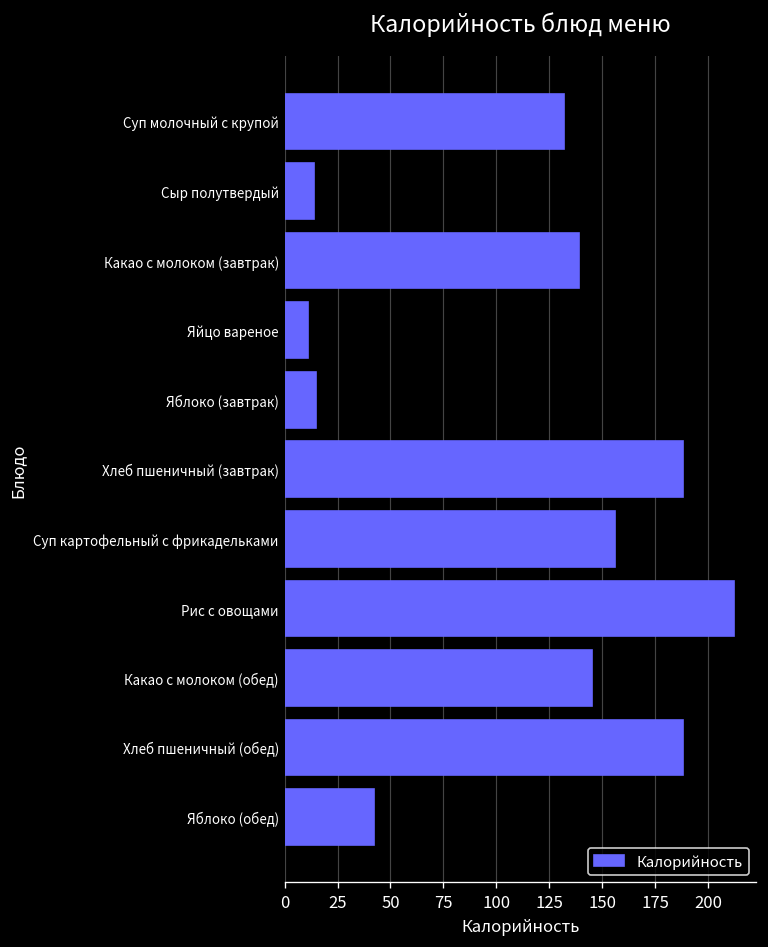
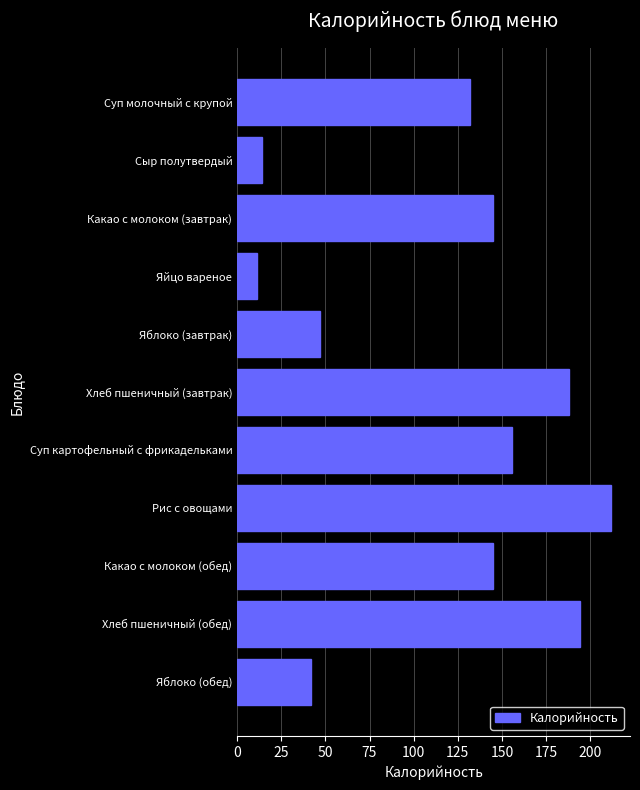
  {
    "Суп молочный с крупой": 132,
    "Сыр полутвердый": 14,
-   "Какао с молоком (завтрак)": 139,
+   "Какао с молоком (завтрак)": 145,
    "Яйцо вареное": 11,
-   "Яблоко (завтрак)": 15,
+   "Яблоко (завтрак)": 47,
    "Хлеб пшеничный (завтрак)": 188,
    "Суп картофельный с фрикадельками": 156,
    "Рис с овощами": 212,
    "Какао с молоком (обед)": 145,
-   "Хлеб пшеничный (обед)": 188,
+   "Хлеб пшеничный (обед)": 194,
    "Яблоко (обед)": 42
  }
